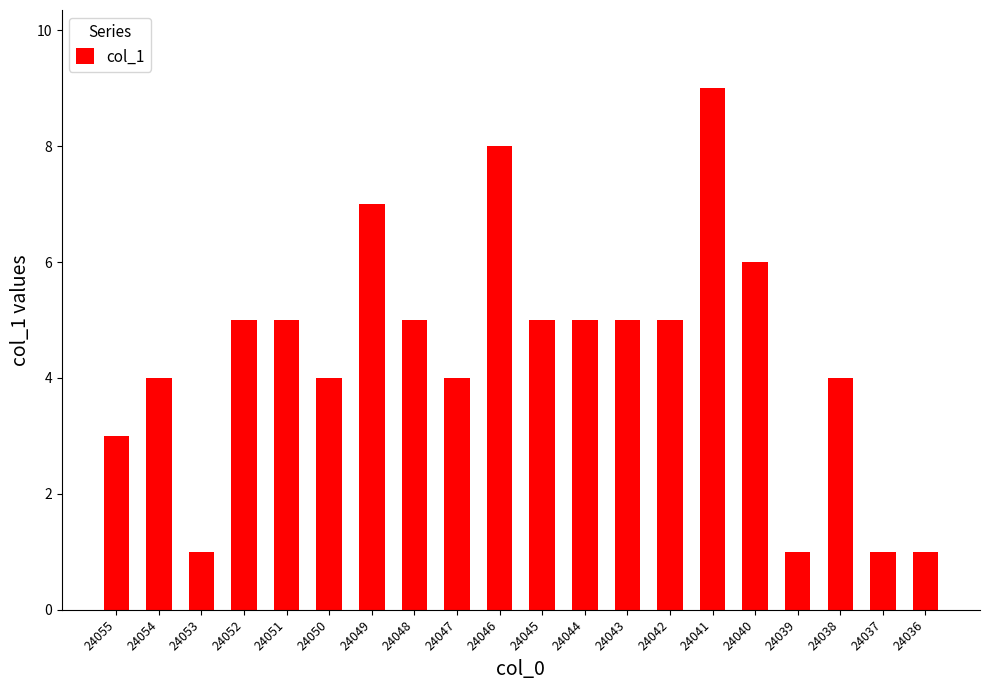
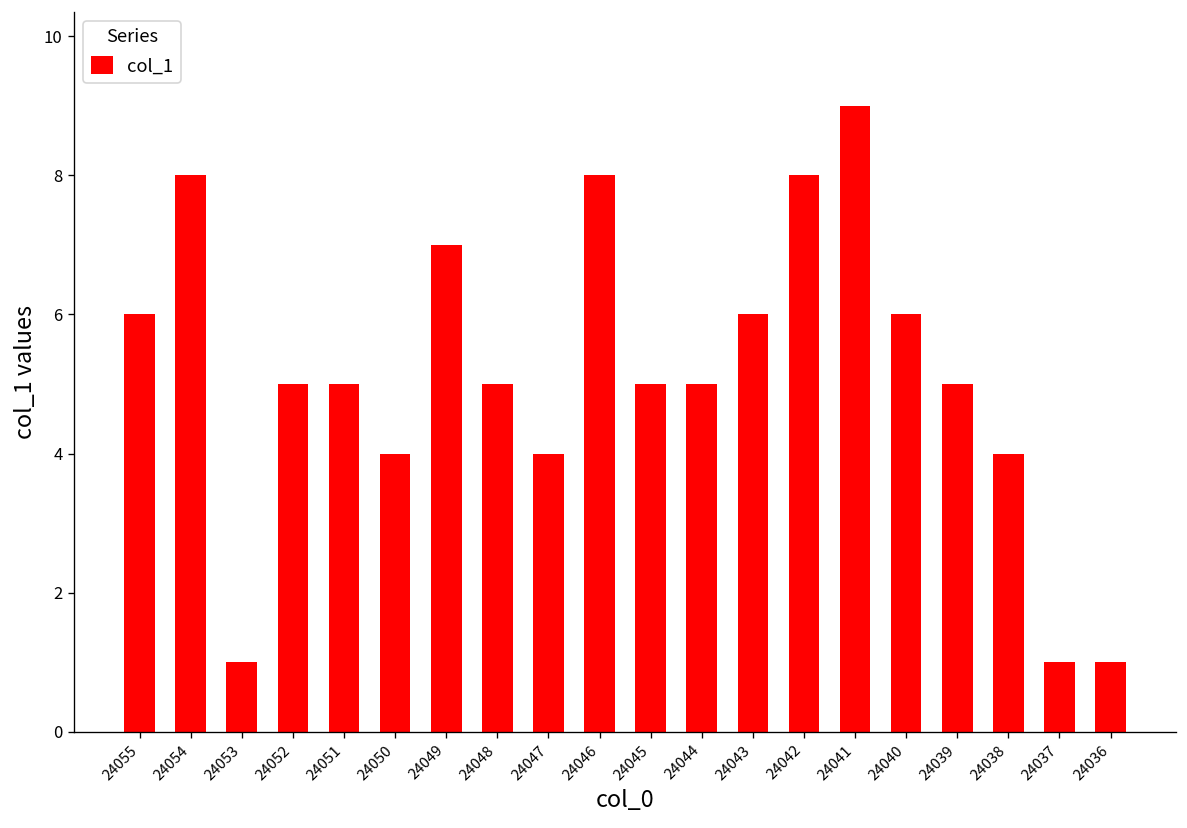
  {
-   "24055": 3,
-   "24054": 4,
+   "24055": 6,
+   "24054": 8,
    "24053": 1,
    "24052": 5,
    "24051": 5,
    "24050": 4,
    "24049": 7,
    "24048": 5,
    "24047": 4,
    "24046": 8,
    "24045": 5,
    "24044": 5,
-   "24043": 5,
-   "24042": 5,
+   "24043": 6,
+   "24042": 8,
    "24041": 9,
    "24040": 6,
-   "24039": 1,
+   "24039": 5,
    "24038": 4,
    "24037": 1,
    "24036": 1
  }
